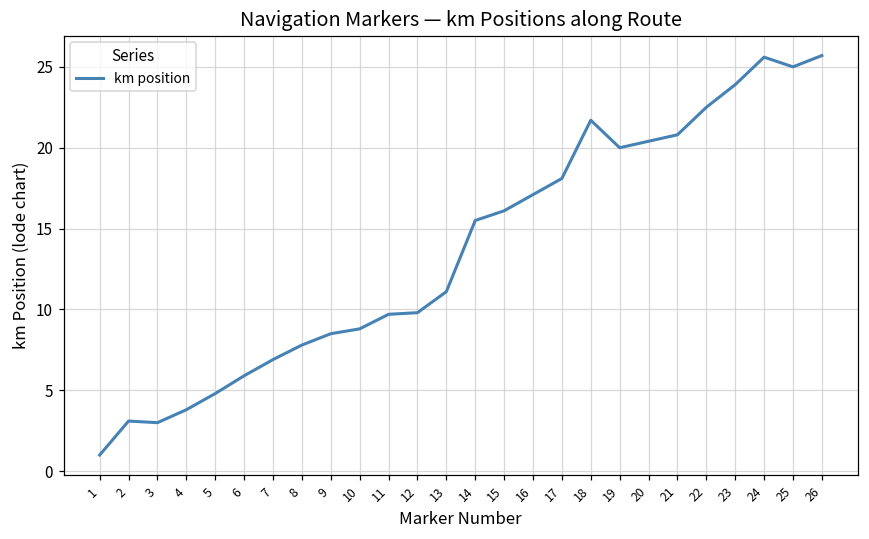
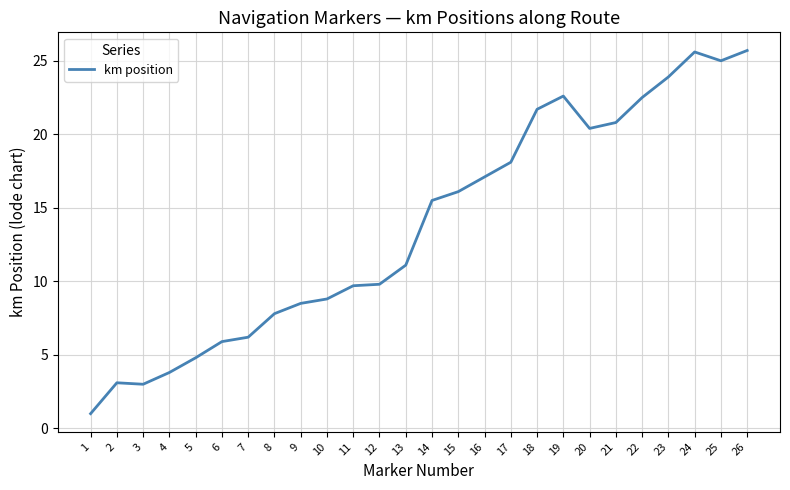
  {
    "1": 1.0,
    "2": 3.1,
    "3": 3.0,
    "4": 3.8,
    "5": 4.8,
    "6": 5.9,
-   "7": 6.9,
+   "7": 6.2,
    "8": 7.8,
    "9": 8.5,
    "10": 8.8,
    "11": 9.7,
    "12": 9.8,
    "13": 11.1,
    "14": 15.5,
    "15": 16.1,
    "16": 17.1,
    "17": 18.1,
    "18": 21.7,
-   "19": 20.0,
+   "19": 22.6,
    "20": 20.4,
    "21": 20.8,
    "22": 22.5,
    "23": 23.9,
    "24": 25.6,
    "25": 25.0,
    "26": 25.7
  }
